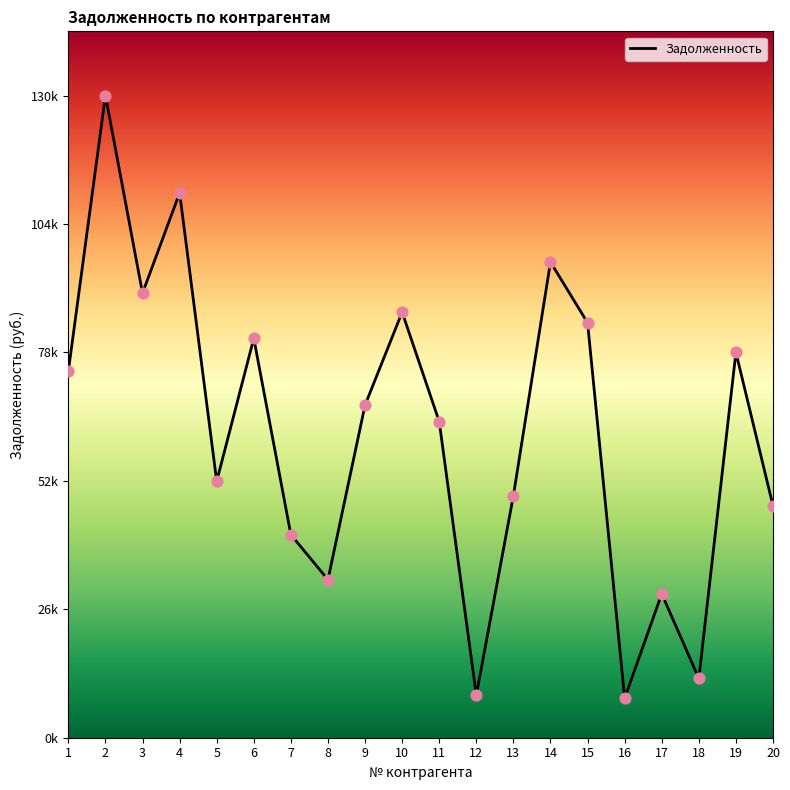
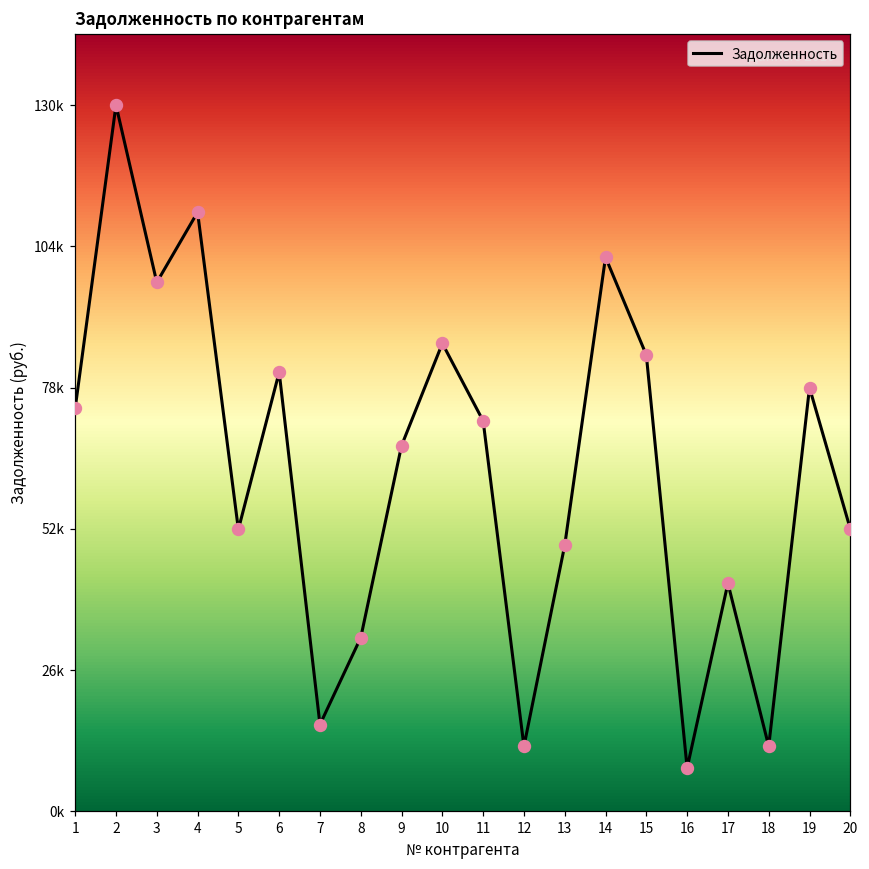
  {
    "1": 74000,
    "2": 130000,
-   "3": 90000,
+   "3": 97000,
    "4": 110000,
    "5": 52000,
    "6": 81000,
-   "7": 41000,
+   "7": 16000,
    "8": 32000,
    "9": 67000,
    "10": 86000,
-   "11": 64000,
-   "12": 9000,
+   "11": 72000,
+   "12": 12000,
    "13": 49000,
-   "14": 96000,
+   "14": 102000,
    "15": 84000,
    "16": 8000,
-   "17": 29000,
+   "17": 42000,
    "18": 12000,
    "19": 78000,
-   "20": 47000
+   "20": 52000
  }
